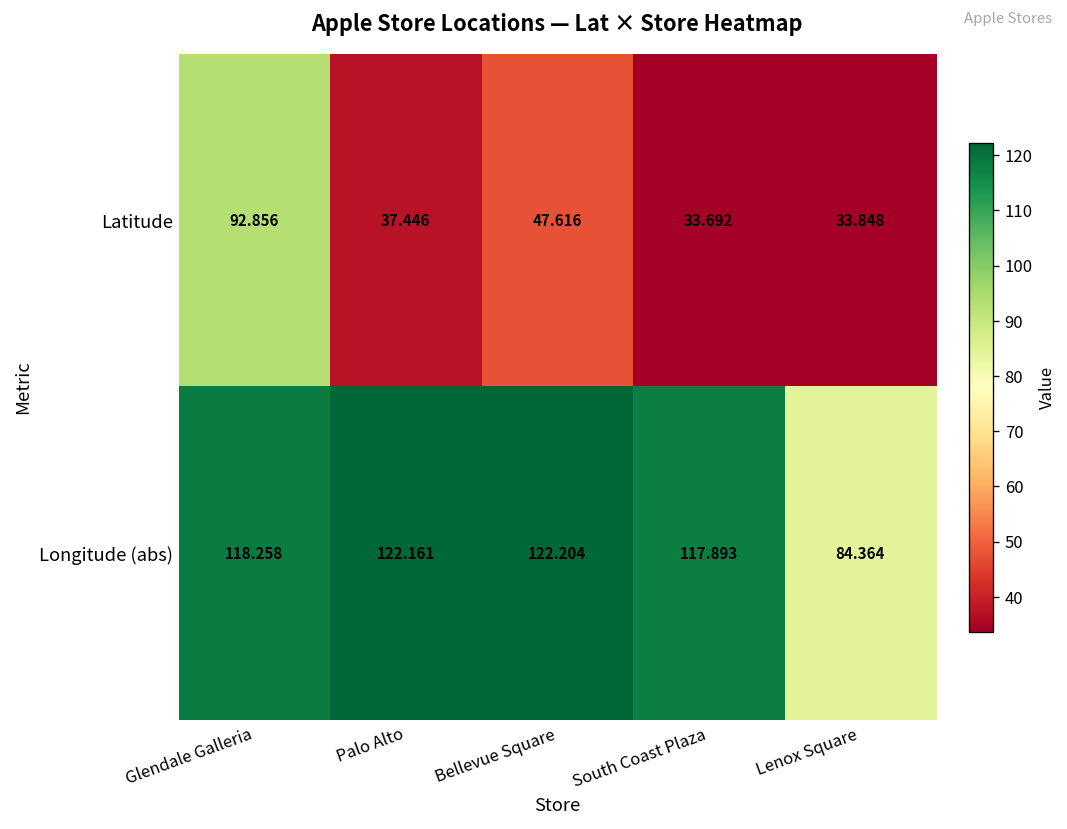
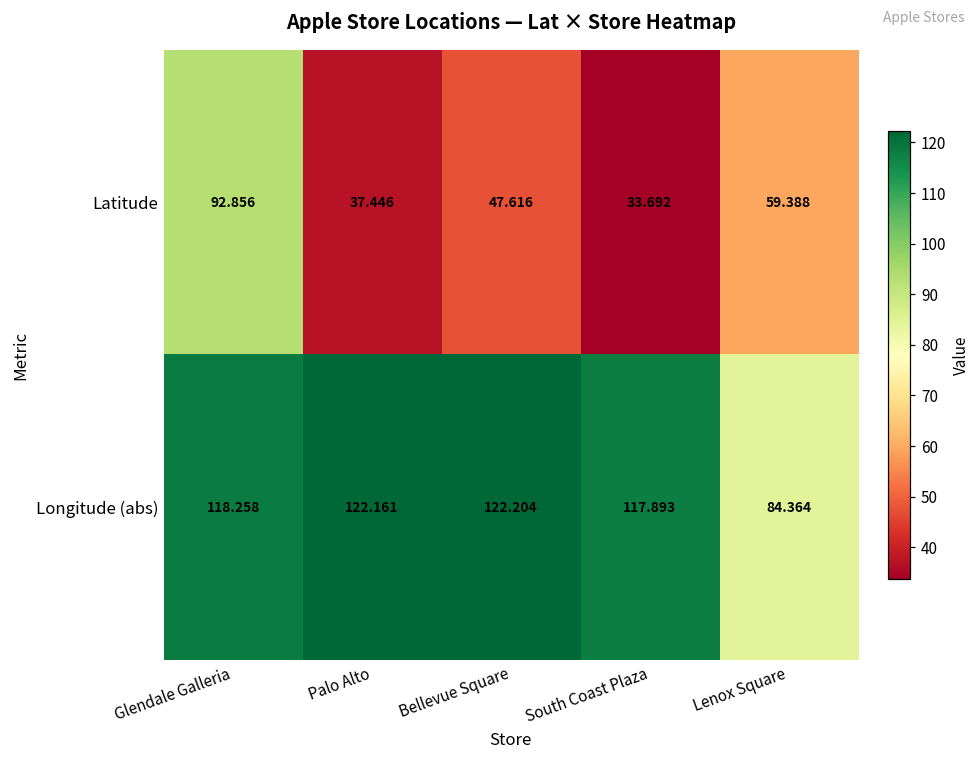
  {
    "Latitude": {
      "Glendale Galleria": 92.856,
      "Palo Alto": 37.446,
      "Bellevue Square": 47.616,
      "South Coast Plaza": 33.692,
-     "Lenox Square": 33.848
+     "Lenox Square": 59.388
    },
    "Longitude (abs)": {
      "Glendale Galleria": 118.258,
      "Palo Alto": 122.161,
      "Bellevue Square": 122.204,
      "South Coast Plaza": 117.893,
      "Lenox Square": 84.364
    }
  }
